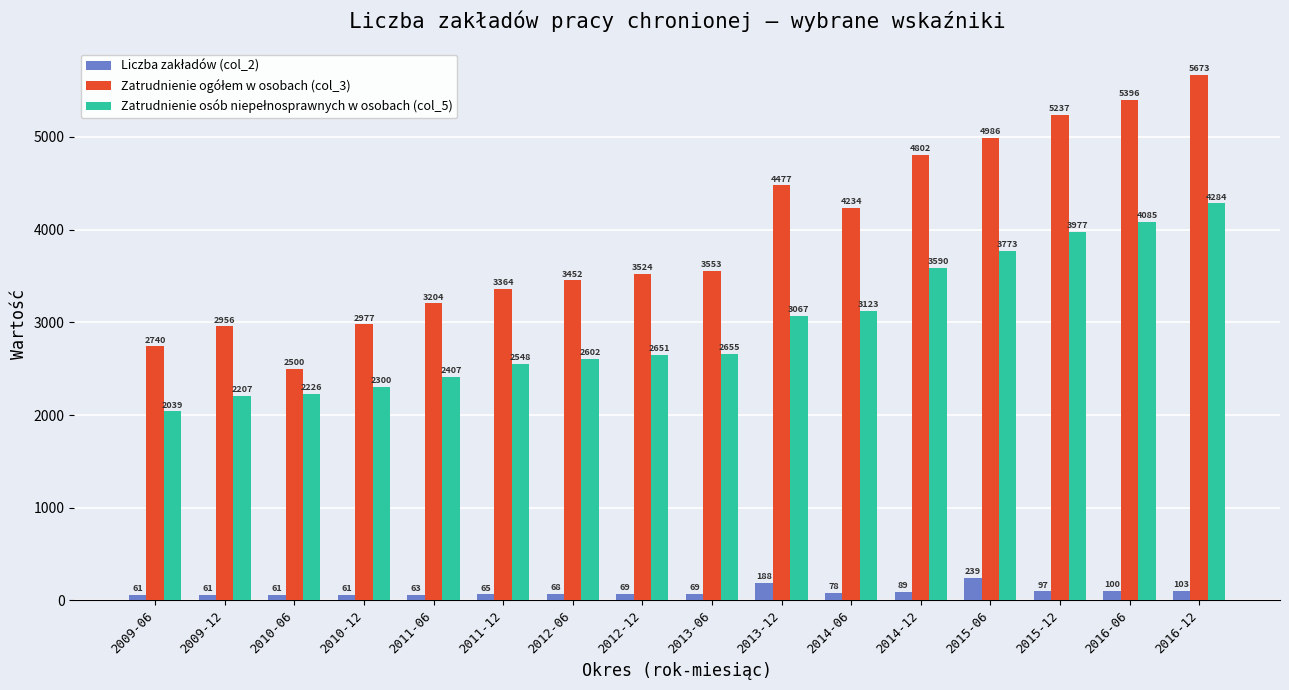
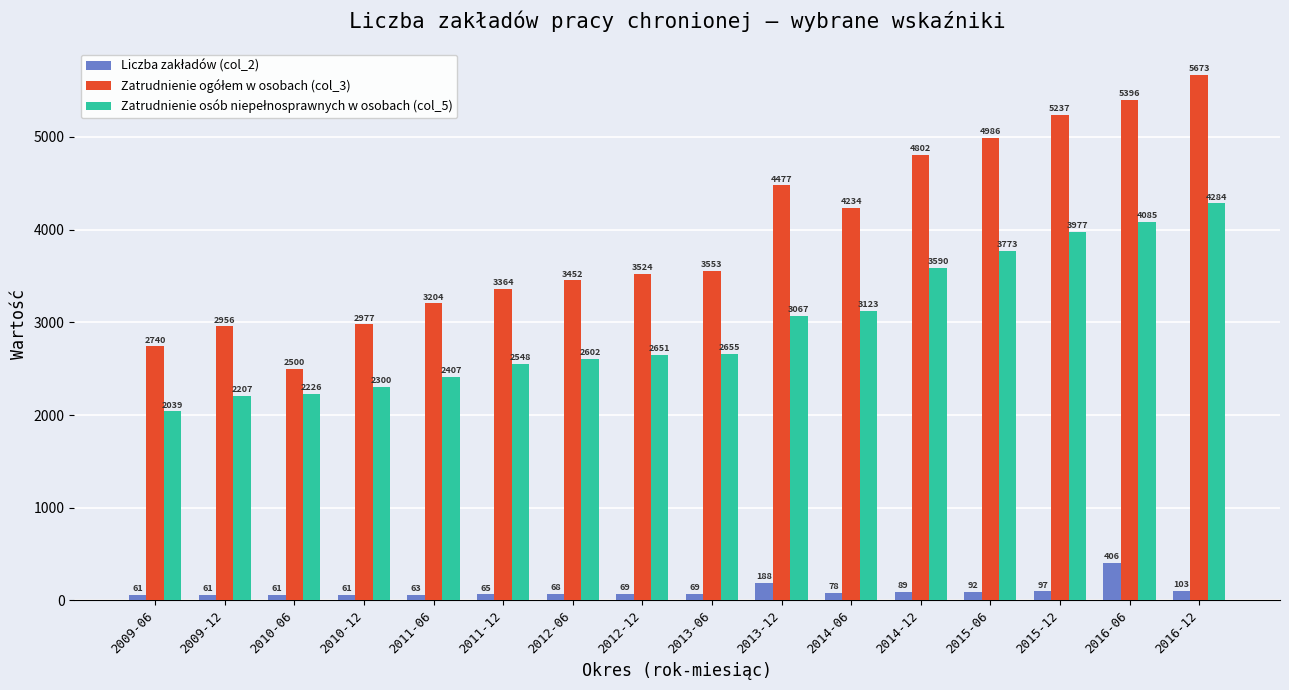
  {
    "Liczba zakładów (col_2)": {
      "2009-06": 61,
      "2009-12": 61,
      "2010-06": 61,
      "2010-12": 61,
      "2011-06": 63,
      "2011-12": 65,
      "2012-06": 68,
      "2012-12": 69,
      "2013-06": 69,
      "2013-12": 188,
      "2014-06": 78,
      "2014-12": 89,
-     "2015-06": 239,
+     "2015-06": 92,
      "2015-12": 97,
-     "2016-06": 100,
+     "2016-06": 406,
      "2016-12": 103
    },
    "Zatrudnienie ogółem w osobach (col_3)": {
      "2009-06": 2740,
      "2009-12": 2956,
      "2010-06": 2500,
      "2010-12": 2977,
      "2011-06": 3204,
      "2011-12": 3364,
      "2012-06": 3452,
      "2012-12": 3524,
      "2013-06": 3553,
      "2013-12": 4477,
      "2014-06": 4234,
      "2014-12": 4802,
      "2015-06": 4986,
      "2015-12": 5237,
      "2016-06": 5396,
      "2016-12": 5673
    },
    "Zatrudnienie osób niepełnosprawnych w osobach (col_5)": {
      "2009-06": 2039,
      "2009-12": 2207,
      "2010-06": 2226,
      "2010-12": 2300,
      "2011-06": 2407,
      "2011-12": 2548,
      "2012-06": 2602,
      "2012-12": 2651,
      "2013-06": 2655,
      "2013-12": 3067,
      "2014-06": 3123,
      "2014-12": 3590,
      "2015-06": 3773,
      "2015-12": 3977,
      "2016-06": 4085,
      "2016-12": 4284
    }
  }
